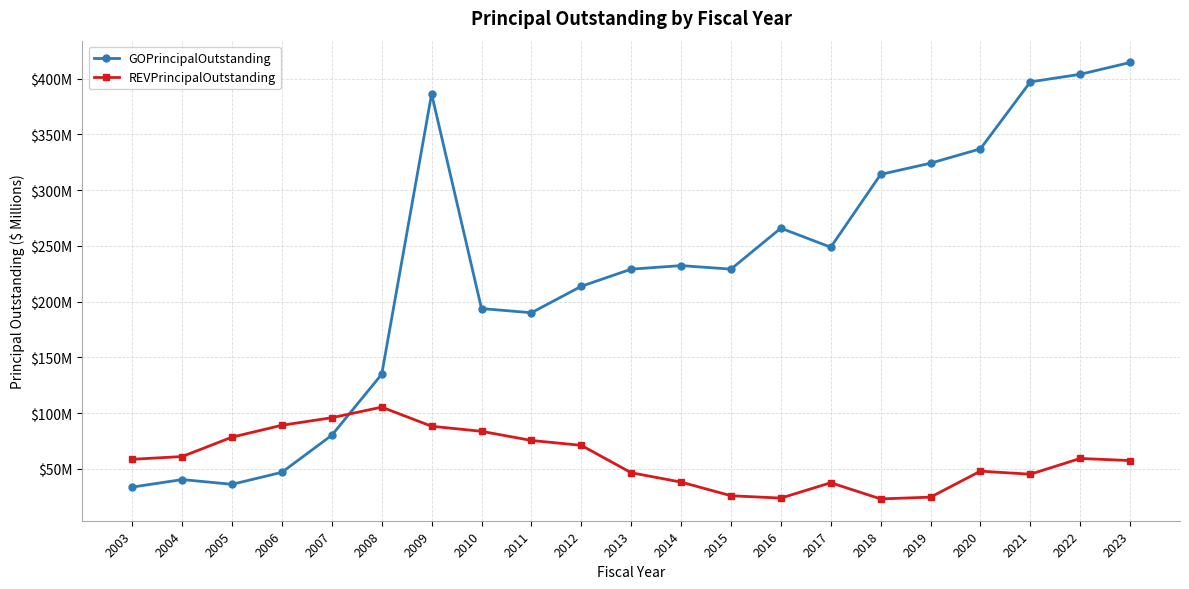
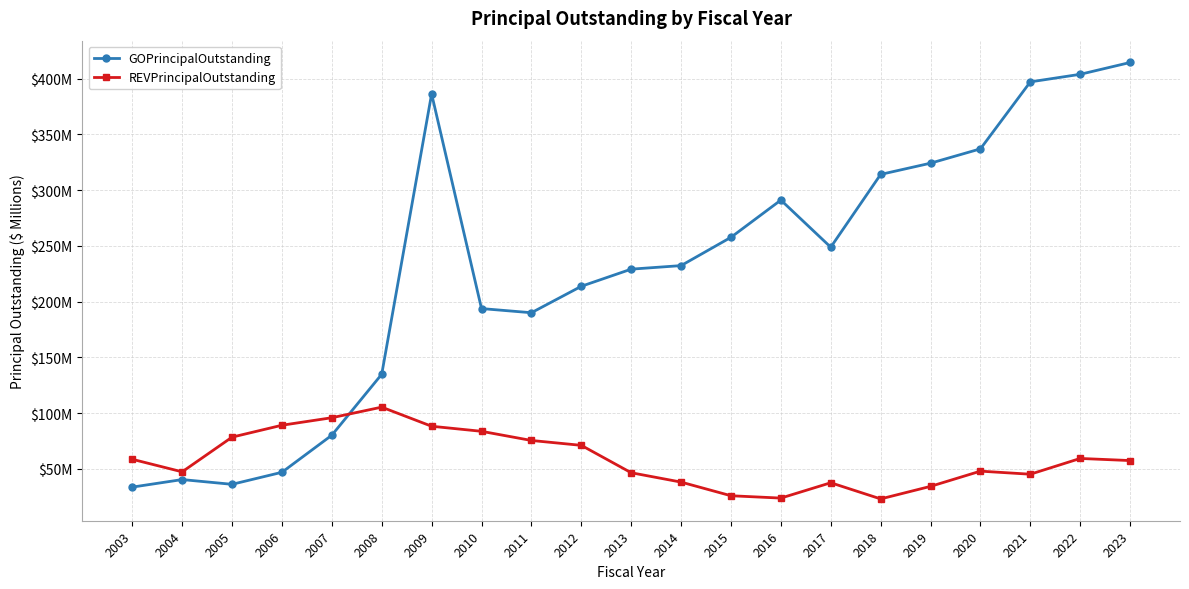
  {
    "GOPrincipalOutstanding": {
      "2003": "$34000000",
      "2004": "$40000000",
      "2005": "$36000000",
      "2006": "$47000000",
      "2007": "$80000000",
      "2008": "$135000000",
      "2009": "$386000000",
      "2010": "$194000000",
      "2011": "$190000000",
      "2012": "$214000000",
      "2013": "$229000000",
      "2014": "$232000000",
-     "2015": "$229000000",
-     "2016": "$266000000",
+     "2015": "$258000000",
+     "2016": "$291000000",
      "2017": "$249000000",
      "2018": "$314000000",
      "2019": "$324000000",
      "2020": "$337000000",
      "2021": "$397000000",
      "2022": "$404000000",
      "2023": "$414000000"
    },
    "REVPrincipalOutstanding": {
      "2003": "$59000000",
-     "2004": "$61000000",
+     "2004": "$47000000",
      "2005": "$78000000",
      "2006": "$89000000",
      "2007": "$96000000",
      "2008": "$105000000",
      "2009": "$88000000",
      "2010": "$84000000",
      "2011": "$75000000",
      "2012": "$71000000",
      "2013": "$47000000",
      "2014": "$38000000",
      "2015": "$26000000",
      "2016": "$24000000",
      "2017": "$38000000",
      "2018": "$23000000",
-     "2019": "$25000000",
+     "2019": "$34000000",
      "2020": "$48000000",
      "2021": "$45000000",
      "2022": "$59000000",
      "2023": "$57000000"
    }
  }
